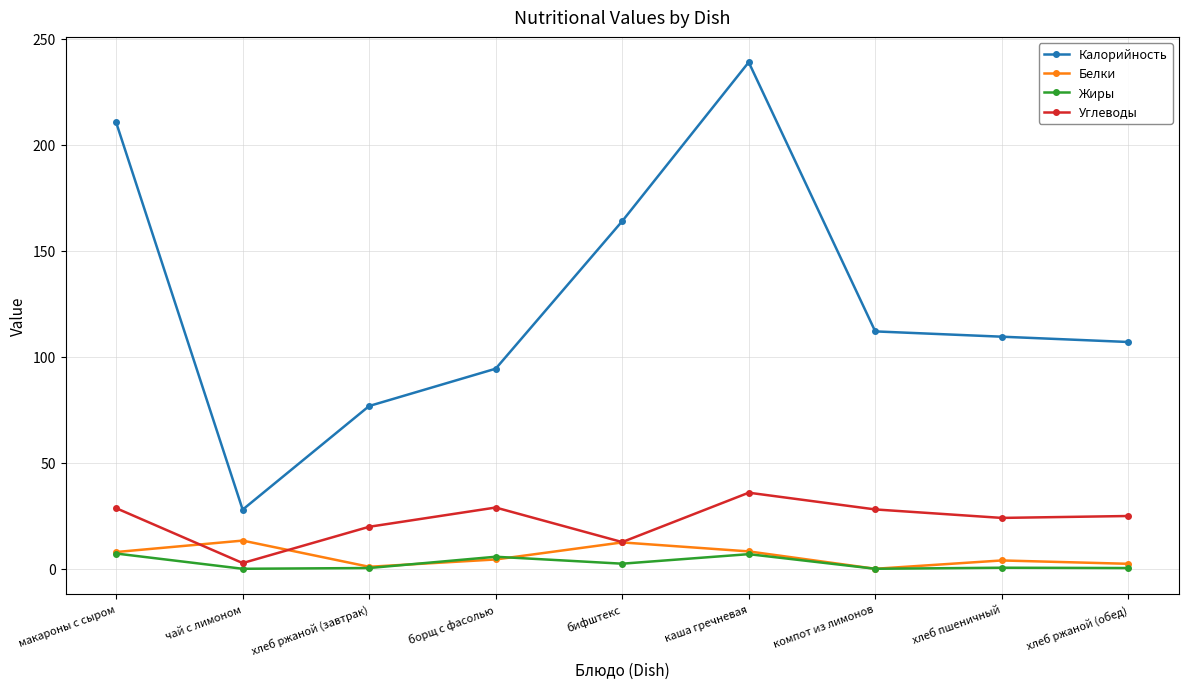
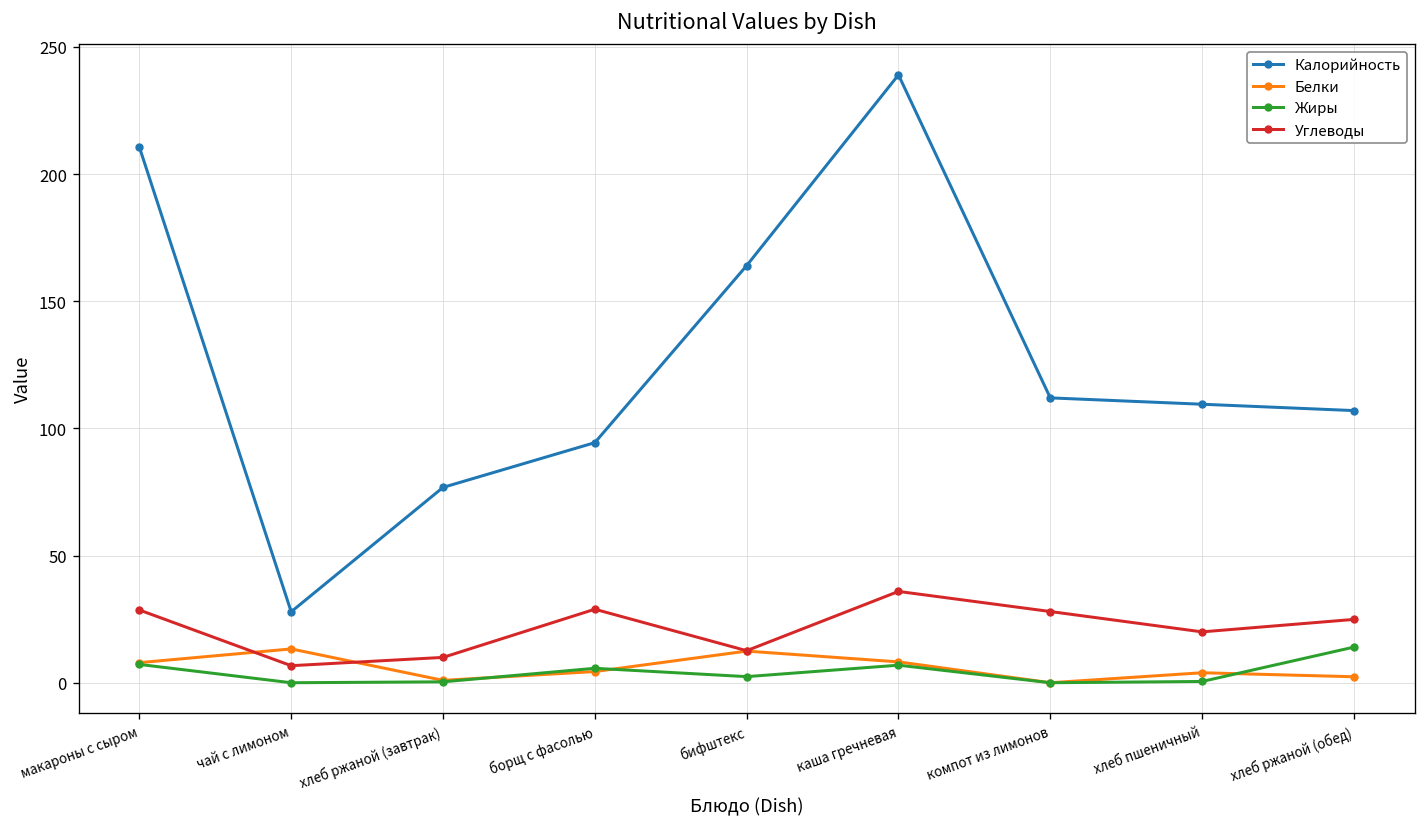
  {
    "Калорийность": {
      "макароны с сыром": 211,
      "чай с лимоном": 28,
      "хлеб ржаной (завтрак)": 77,
      "борщ с фасолью": 94,
      "бифштекс": 164,
      "каша гречневая": 239,
      "компот из лимонов": 112,
      "хлеб пшеничный": 110,
      "хлеб ржаной (обед)": 107
    },
    "Белки": {
      "чай с лимоном": 13,
      "борщ с фасолью": 4,
      "каша гречневая": 8,
      "хлеб пшеничный": 4,
      "хлеб ржаной (обед)": 2
    },
    "Жиры": {
      "чай с лимоном": 0,
      "борщ с фасолью": 6,
      "бифштекс": 2,
      "каша гречневая": 7,
      "хлеб пшеничный": 1,
-     "хлеб ржаной (обед)": 0
+     "хлеб ржаной (обед)": 14
    },
    "Углеводы": {
      "макароны с сыром": 29,
-     "чай с лимоном": 3,
-     "хлеб ржаной (завтрак)": 20,
+     "чай с лимоном": 7,
+     "хлеб ржаной (завтрак)": 10,
      "борщ с фасолью": 29,
      "каша гречневая": 36,
      "компот из лимонов": 28,
-     "хлеб пшеничный": 24,
+     "хлеб пшеничный": 20,
      "хлеб ржаной (обед)": 25
    }
  }
